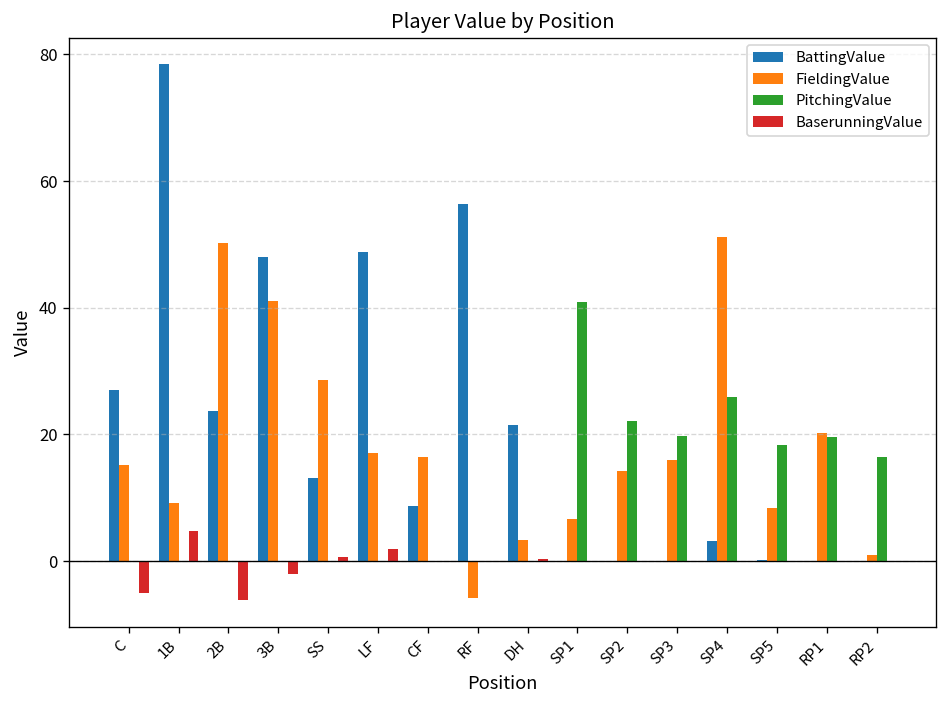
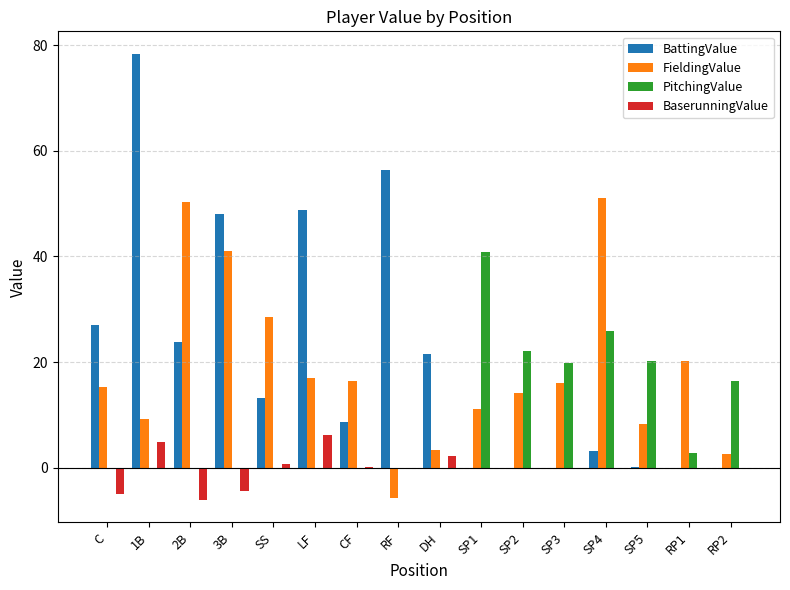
  {
    "BattingValue": {
      "C": 27,
      "1B": 78,
      "2B": 24,
      "3B": 48,
      "SS": 13,
      "LF": 49,
      "CF": 9,
      "RF": 56,
      "DH": 21,
      "SP1": 0,
      "SP2": 0,
      "SP3": 0,
      "SP4": 3,
      "RP1": 0,
      "RP2": 0
    },
    "FieldingValue": {
      "C": 15,
      "1B": 9,
      "2B": 50,
      "3B": 41,
      "SS": 29,
      "LF": 17,
      "CF": 16,
      "RF": -6,
      "DH": 3,
-     "SP1": 7,
+     "SP1": 11,
      "SP2": 14,
      "SP3": 16,
      "SP4": 51,
      "SP5": 8,
      "RP1": 20,
-     "RP2": 1
+     "RP2": 3
    },
    "PitchingValue": {
      "C": 0,
      "1B": 0,
      "2B": 0,
      "3B": 0,
      "SS": 0,
      "LF": 0,
      "CF": 0,
      "RF": 0,
      "DH": 0,
      "SP1": 41,
      "SP2": 22,
      "SP3": 20,
      "SP4": 26,
-     "SP5": 18,
-     "RP1": 20,
+     "SP5": 20,
+     "RP1": 3,
      "RP2": 16
    },
    "BaserunningValue": {
      "C": -5,
      "1B": 5,
      "2B": -6,
-     "3B": -2,
+     "3B": -4,
      "SS": 1,
-     "LF": 2,
-     "DH": 0,
+     "LF": 6,
+     "DH": 2,
      "SP1": 0,
      "SP2": 0,
      "SP3": 0,
      "SP4": 0,
      "SP5": 0,
      "RP1": 0,
      "RP2": 0
    }
  }
